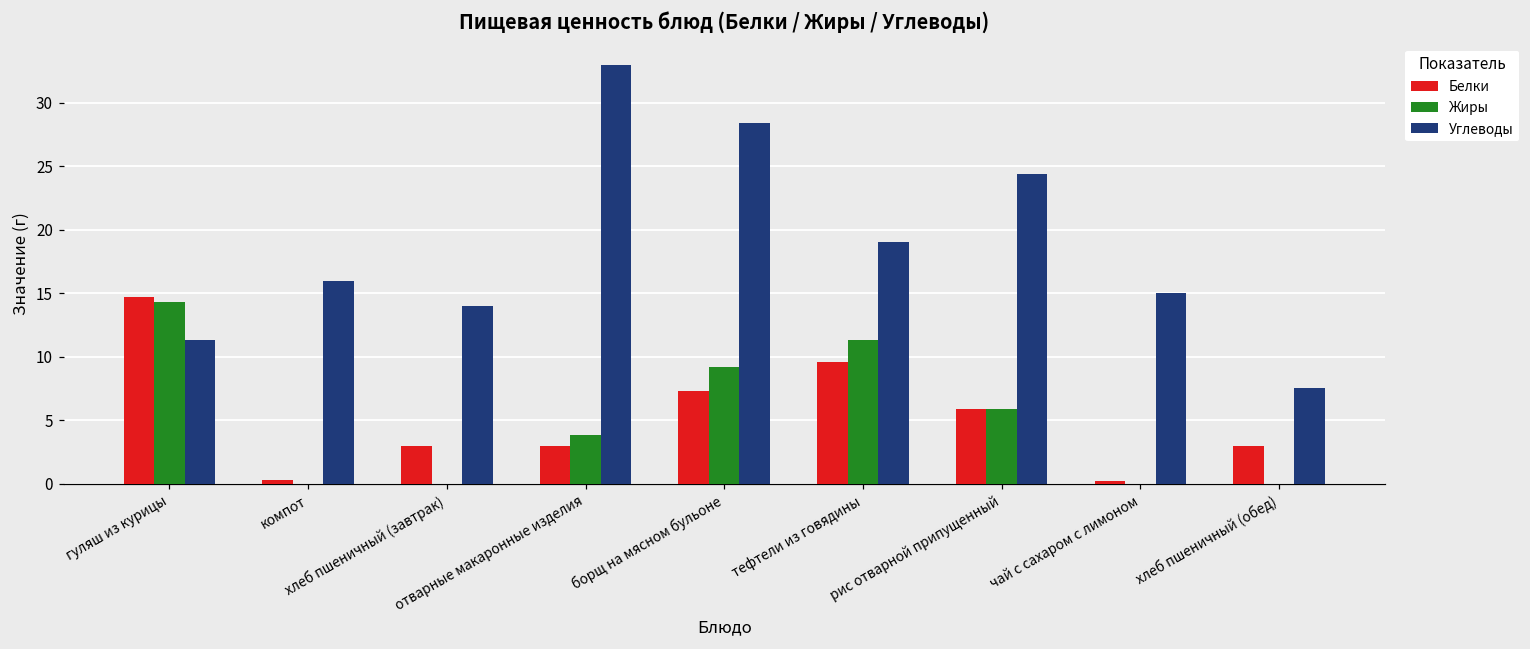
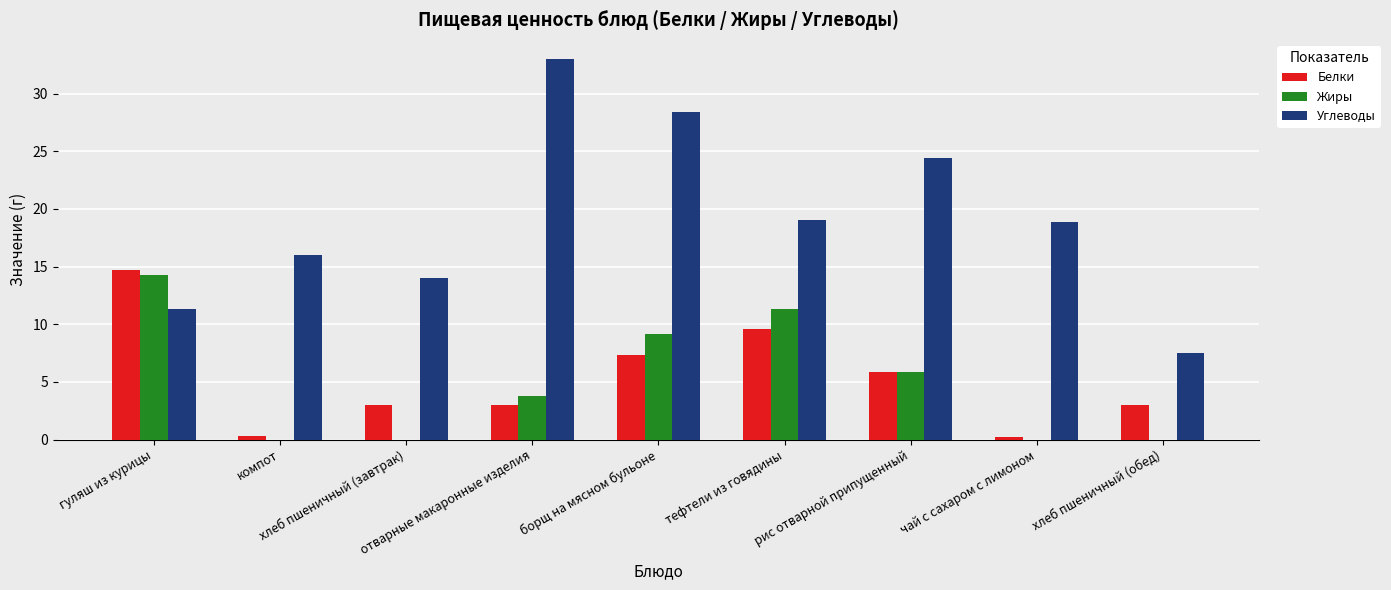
  {
    "Белки": {
      "гуляш из курицы": 14.7,
      "компот": 0.3,
      "хлеб пшеничный (завтрак)": 3.0,
      "отварные макаронные изделия": 3.0,
      "борщ на мясном бульоне": 7.3,
      "тефтели из говядины": 9.6,
      "рис отварной припущенный": 5.9,
      "хлеб пшеничный (обед)": 3.0
    },
    "Жиры": {
      "гуляш из курицы": 14.3,
      "компот": 0.0,
      "хлеб пшеничный (завтрак)": 0.0,
      "отварные макаронные изделия": 3.8,
      "борщ на мясном бульоне": 9.2,
      "тефтели из говядины": 11.3,
      "рис отварной припущенный": 5.9,
      "чай с сахаром с лимоном": 0.0,
      "хлеб пшеничный (обед)": 0.0
    },
    "Углеводы": {
      "гуляш из курицы": 11.3,
      "компот": 16.0,
      "хлеб пшеничный (завтрак)": 14.0,
      "отварные макаронные изделия": 33.0,
      "борщ на мясном бульоне": 28.4,
      "тефтели из говядины": 19.0,
      "рис отварной припущенный": 24.4,
-     "чай с сахаром с лимоном": 15.0,
+     "чай с сахаром с лимоном": 18.9,
      "хлеб пшеничный (обед)": 7.5
    }
  }
